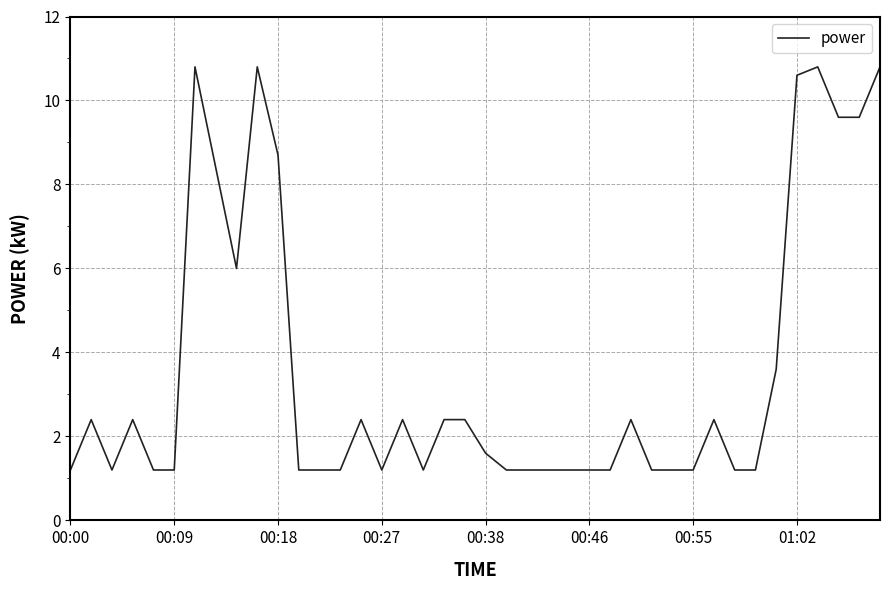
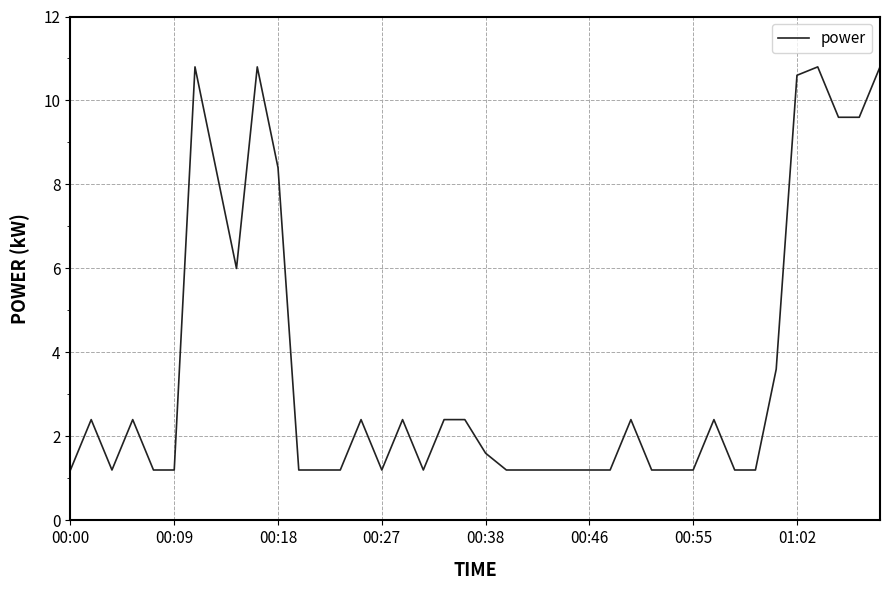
  {
    "00:00": 1.2,
    "00:09": 1.2,
-   "00:18": 8.7,
+   "00:18": 8.4,
    "00:27": 1.2,
    "00:38": 1.6,
    "00:46": 1.2,
    "00:55": 1.2,
    "01:02": 10.6
  }
